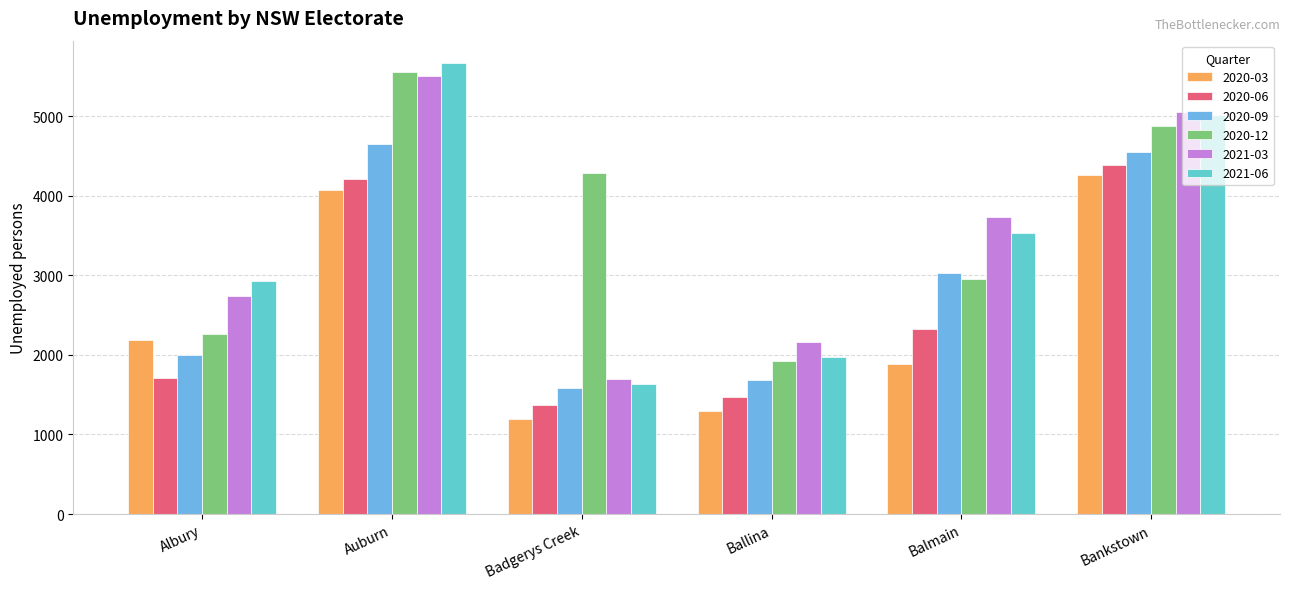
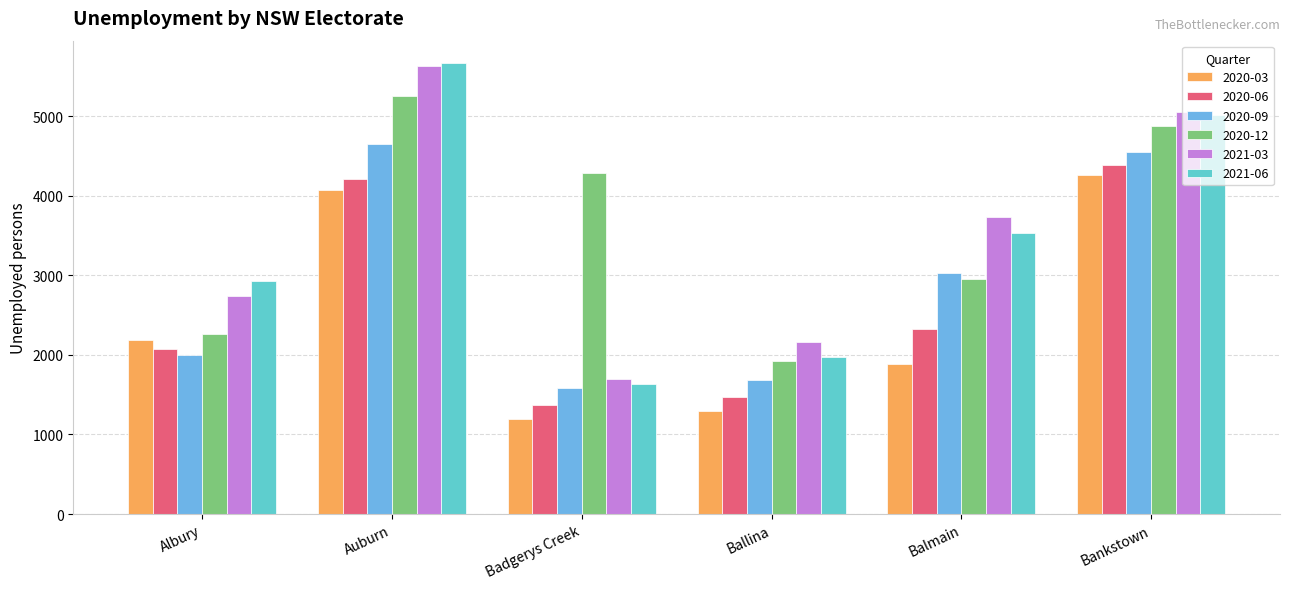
  {
    "2020-03": {
      "Albury": 2200,
      "Auburn": 4100,
      "Badgerys Creek": 1200,
      "Ballina": 1300,
      "Balmain": 1900,
      "Bankstown": 4300
    },
    "2020-06": {
-     "Albury": 1700,
+     "Albury": 2100,
      "Auburn": 4200,
      "Badgerys Creek": 1400,
      "Ballina": 1500,
      "Balmain": 2300,
      "Bankstown": 4400
    },
    "2020-12": {
      "Albury": 2300,
-     "Auburn": 5600,
+     "Auburn": 5300,
      "Badgerys Creek": 4300,
      "Ballina": 1900,
      "Balmain": 3000,
      "Bankstown": 4900
    },
    "2021-03": {
      "Albury": 2700,
-     "Auburn": 5500,
+     "Auburn": 5600,
      "Badgerys Creek": 1700,
      "Ballina": 2200,
      "Balmain": 3700
    }
  }
